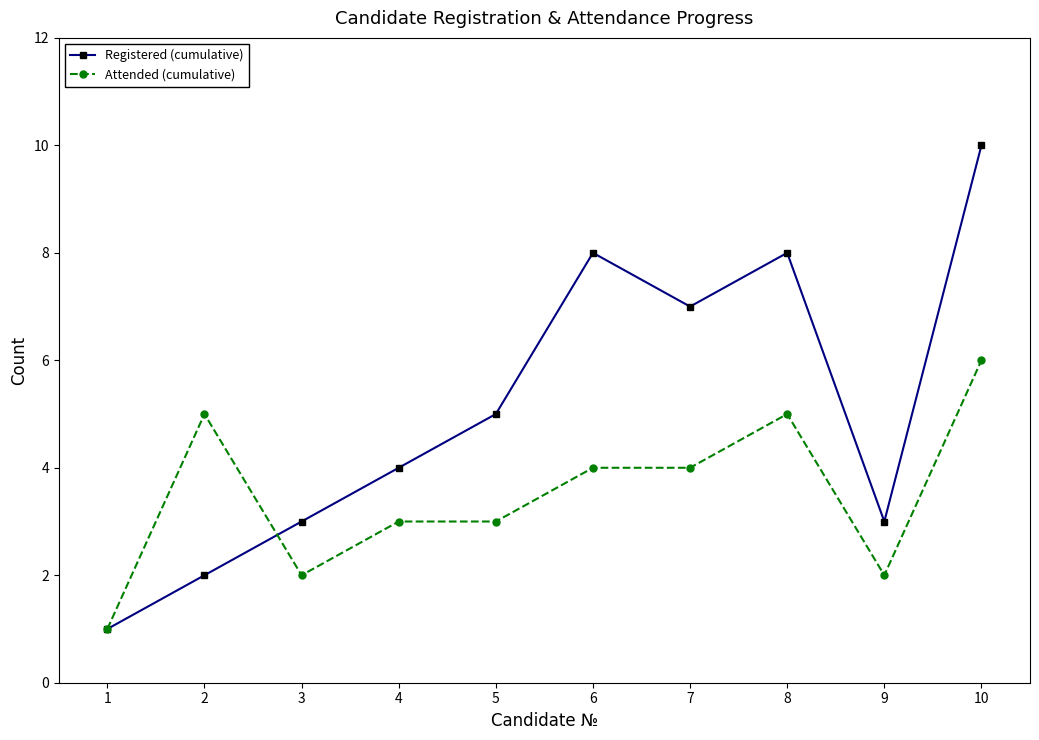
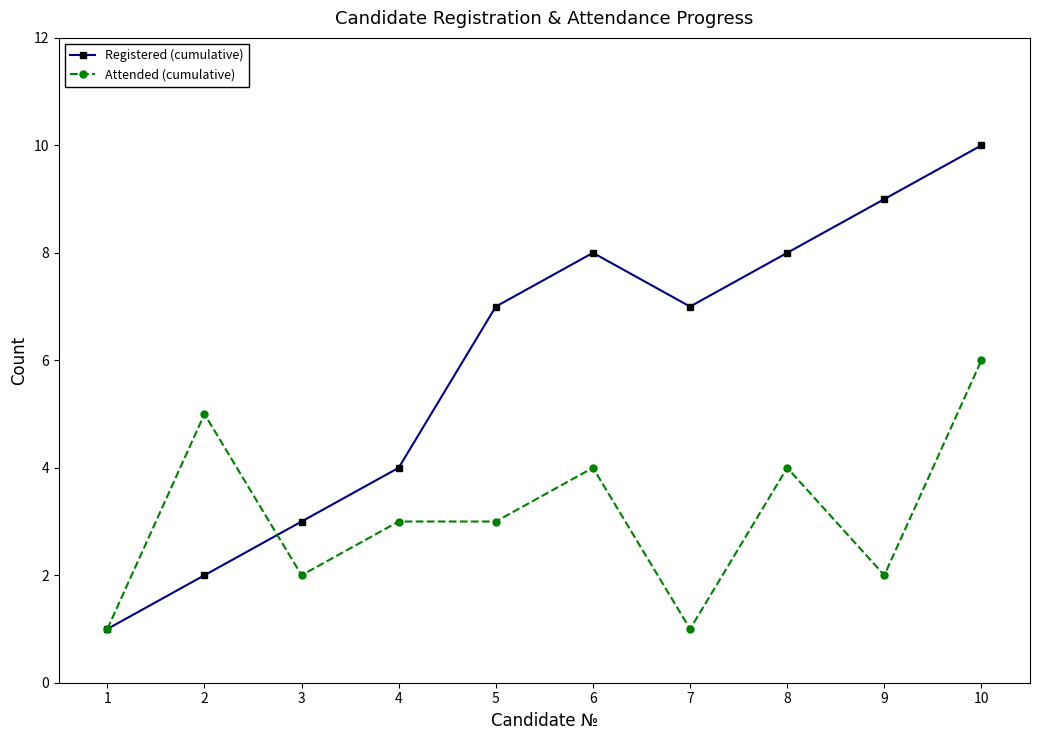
  {
    "Registered (cumulative)": {
      "2": 2,
      "3": 3,
      "4": 4,
-     "5": 5,
+     "5": 7,
      "6": 8,
      "7": 7,
      "8": 8,
-     "9": 3,
+     "9": 9,
      "10": 10
    },
    "Attended (cumulative)": {
      "2": 5,
      "3": 2,
      "4": 3,
      "5": 3,
      "6": 4,
-     "7": 4,
-     "8": 5,
+     "7": 1,
+     "8": 4,
      "9": 2,
      "10": 6
    }
  }
